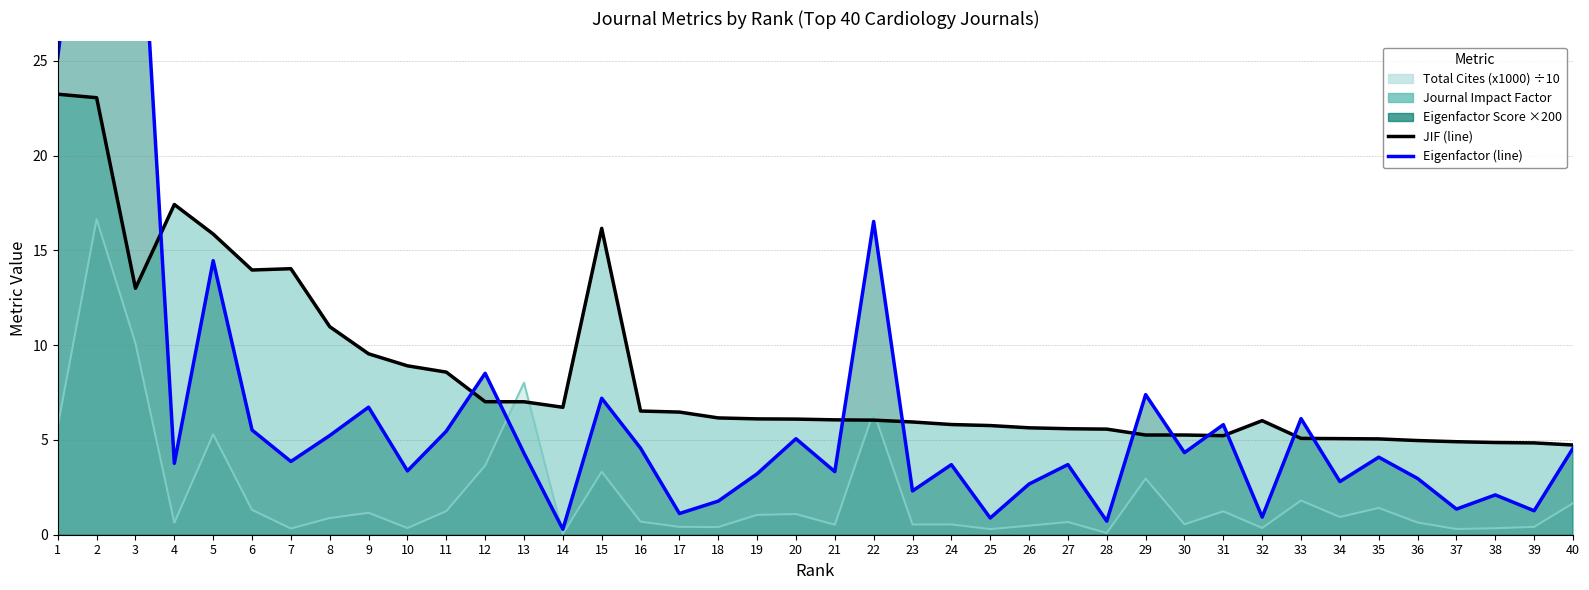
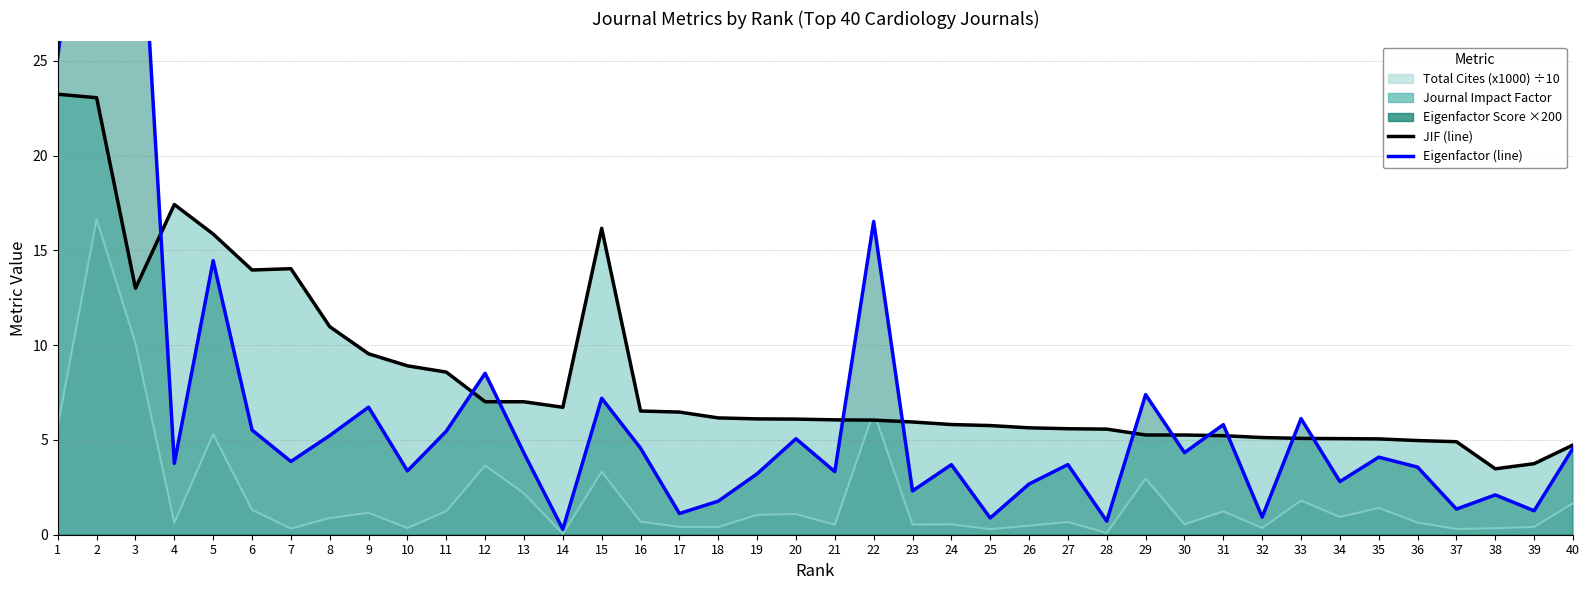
  {
    "Total Cites (x1000) ÷10": {
      "1": 5.7,
      "2": 16.6,
      "3": 10.1,
      "4": 0.6,
      "5": 5.3,
      "6": 1.3,
      "7": 0.3,
      "8": 0.9,
      "9": 1.2,
      "10": 0.4,
      "11": 1.2,
      "12": 3.6,
-     "13": 8.0,
+     "13": 2.2,
      "14": 0.0,
      "15": 3.3,
      "16": 0.7,
      "17": 0.4,
      "18": 0.4,
      "19": 1.0,
      "20": 1.1,
      "21": 0.5,
      "22": 6.5,
      "23": 0.5,
      "24": 0.5,
      "25": 0.3,
      "26": 0.5,
      "27": 0.7,
      "28": 0.1,
      "29": 3.0,
      "30": 0.5,
      "31": 1.2,
      "32": 0.4,
      "33": 1.8,
      "34": 0.9,
      "35": 1.4,
      "36": 0.6,
      "37": 0.3,
      "38": 0.3,
      "39": 0.4,
      "40": 1.7
    },
    "Journal Impact Factor": {
      "1": 23.2,
      "2": 23.1,
      "3": 13.0,
      "4": 17.4,
      "5": 15.9,
      "6": 14.0,
      "7": 14.0,
      "8": 11.0,
      "9": 9.5,
      "10": 8.9,
      "11": 8.6,
      "12": 7.0,
      "13": 7.0,
      "14": 6.7,
      "15": 16.2,
      "16": 6.5,
      "17": 6.5,
      "18": 6.2,
      "19": 6.1,
      "20": 6.1,
      "21": 6.1,
      "22": 6.0,
      "23": 5.9,
      "24": 5.8,
      "25": 5.8,
      "26": 5.6,
      "27": 5.6,
      "28": 5.6,
      "29": 5.3,
      "30": 5.3,
      "31": 5.2,
-     "32": 6.0,
+     "32": 5.1,
      "33": 5.1,
      "34": 5.1,
      "35": 5.1,
      "36": 5.0,
      "37": 4.9,
-     "38": 4.9,
-     "39": 4.8,
+     "38": 3.5,
+     "39": 3.7,
      "40": 4.7
    },
    "Eigenfactor Score ×200": {
      "1": 25.2,
      "4": 3.8,
      "5": 14.5,
      "6": 5.5,
      "7": 3.9,
      "8": 5.2,
      "9": 6.7,
      "10": 3.4,
      "11": 5.5,
      "12": 8.5,
      "13": 4.3,
      "14": 0.3,
      "15": 7.2,
      "16": 4.6,
      "17": 1.1,
      "18": 1.8,
      "19": 3.2,
      "20": 5.1,
      "21": 3.3,
      "22": 16.5,
      "23": 2.3,
      "24": 3.7,
      "25": 0.9,
      "26": 2.7,
      "27": 3.7,
      "28": 0.7,
      "29": 7.4,
      "30": 4.3,
      "31": 5.8,
      "32": 0.9,
      "33": 6.1,
      "34": 2.8,
      "35": 4.1,
-     "36": 3.0,
+     "36": 3.6,
      "37": 1.4,
      "38": 2.1,
      "39": 1.3,
      "40": 4.6
    }
  }
